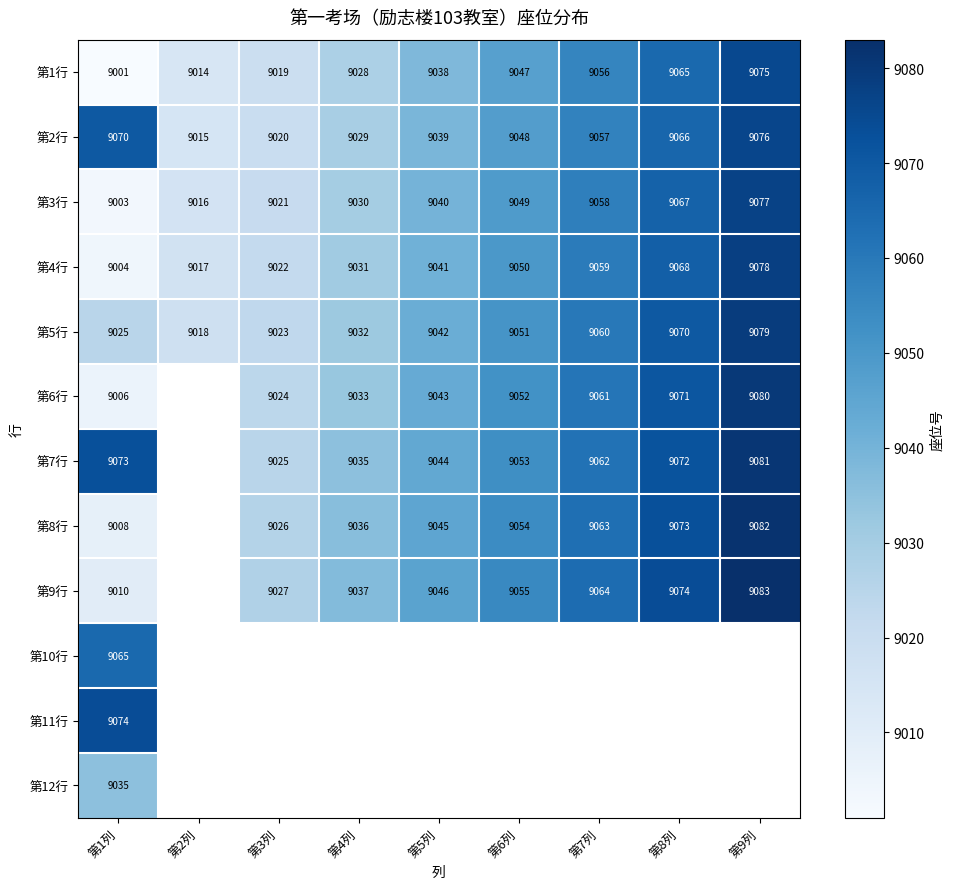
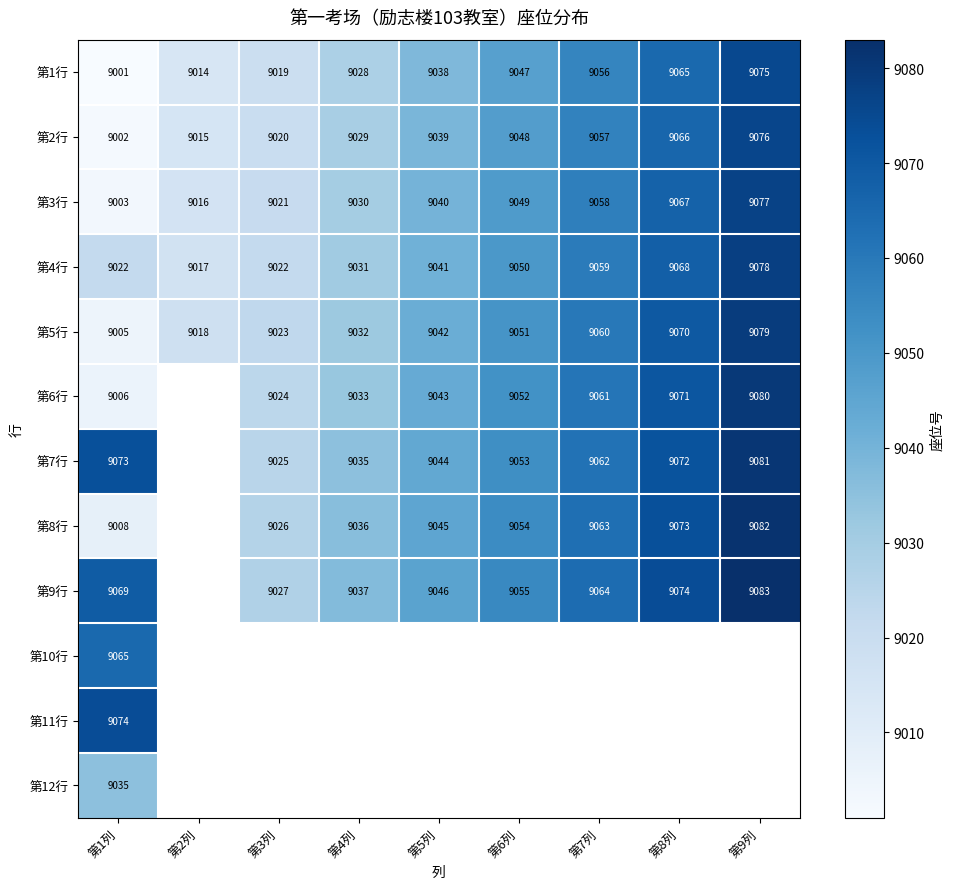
  {
    "第1行": {
      "第1列": 9001,
      "第2列": 9014,
      "第3列": 9019,
      "第4列": 9028,
      "第5列": 9038,
      "第6列": 9047,
      "第7列": 9056,
      "第8列": 9065,
      "第9列": 9075
    },
    "第2行": {
-     "第1列": 9070,
+     "第1列": 9002,
      "第2列": 9015,
      "第3列": 9020,
      "第4列": 9029,
      "第5列": 9039,
      "第6列": 9048,
      "第7列": 9057,
      "第8列": 9066,
      "第9列": 9076
    },
    "第3行": {
      "第1列": 9003,
      "第2列": 9016,
      "第3列": 9021,
      "第4列": 9030,
      "第5列": 9040,
      "第6列": 9049,
      "第7列": 9058,
      "第8列": 9067,
      "第9列": 9077
    },
    "第4行": {
-     "第1列": 9004,
+     "第1列": 9022,
      "第2列": 9017,
      "第3列": 9022,
      "第4列": 9031,
      "第5列": 9041,
      "第6列": 9050,
      "第7列": 9059,
      "第8列": 9068,
      "第9列": 9078
    },
    "第5行": {
-     "第1列": 9025,
+     "第1列": 9005,
      "第2列": 9018,
      "第3列": 9023,
      "第4列": 9032,
      "第5列": 9042,
      "第6列": 9051,
      "第7列": 9060,
      "第8列": 9070,
      "第9列": 9079
    },
    "第6行": {
      "第1列": 9006,
      "第3列": 9024,
      "第4列": 9033,
      "第5列": 9043,
      "第6列": 9052,
      "第7列": 9061,
      "第8列": 9071,
      "第9列": 9080
    },
    "第7行": {
      "第1列": 9073,
      "第3列": 9025,
      "第4列": 9035,
      "第5列": 9044,
      "第6列": 9053,
      "第7列": 9062,
      "第8列": 9072,
      "第9列": 9081
    },
    "第8行": {
      "第1列": 9008,
      "第3列": 9026,
      "第4列": 9036,
      "第5列": 9045,
      "第6列": 9054,
      "第7列": 9063,
      "第8列": 9073,
      "第9列": 9082
    },
    "第9行": {
-     "第1列": 9010,
+     "第1列": 9069,
      "第3列": 9027,
      "第4列": 9037,
      "第5列": 9046,
      "第6列": 9055,
      "第7列": 9064,
      "第8列": 9074,
      "第9列": 9083
    },
    "第10行": {
      "第1列": 9065
    },
    "第11行": {
      "第1列": 9074
    },
    "第12行": {
      "第1列": 9035
    }
  }
